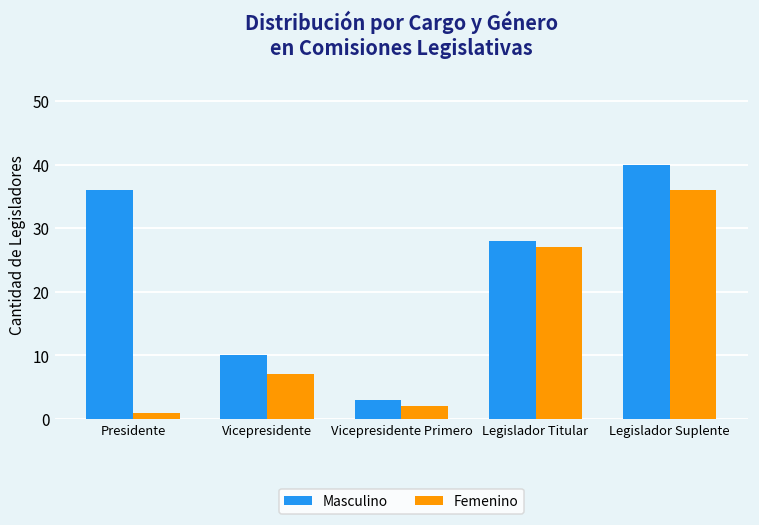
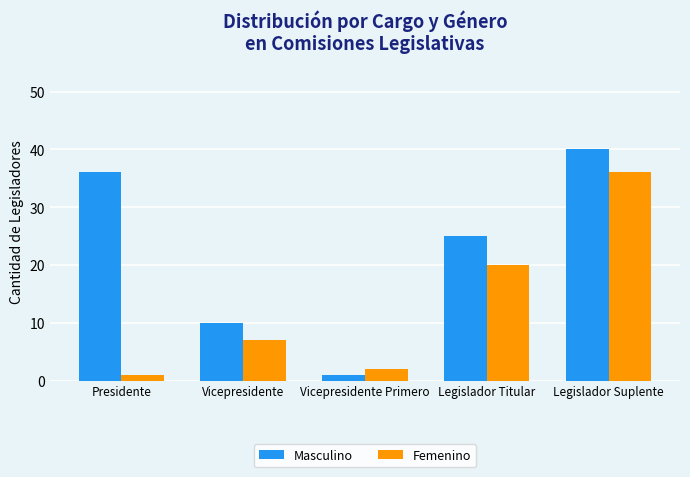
  {
    "Masculino": {
      "Presidente": 36,
      "Vicepresidente": 10,
-     "Vicepresidente Primero": 3,
-     "Legislador Titular": 28,
+     "Vicepresidente Primero": 1,
+     "Legislador Titular": 25,
      "Legislador Suplente": 40
    },
    "Femenino": {
      "Presidente": 1,
      "Vicepresidente": 7,
      "Vicepresidente Primero": 2,
-     "Legislador Titular": 27,
+     "Legislador Titular": 20,
      "Legislador Suplente": 36
    }
  }
